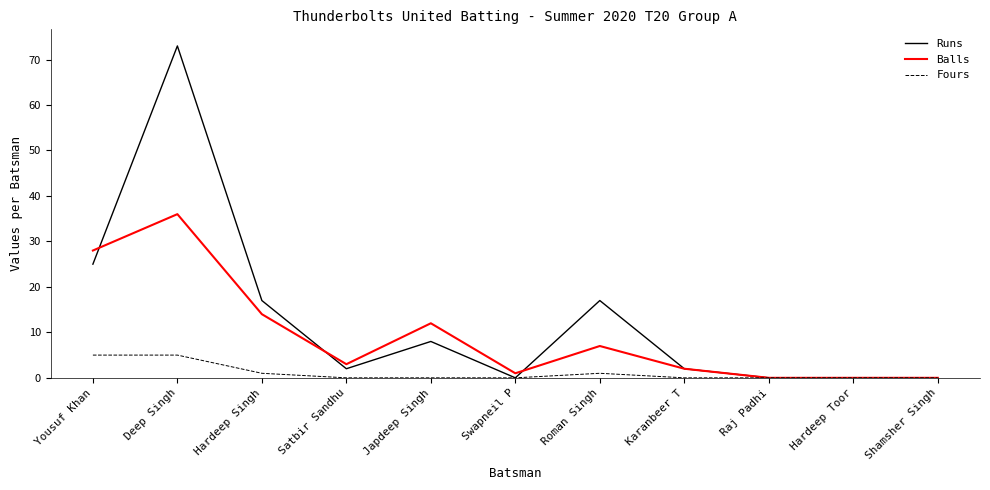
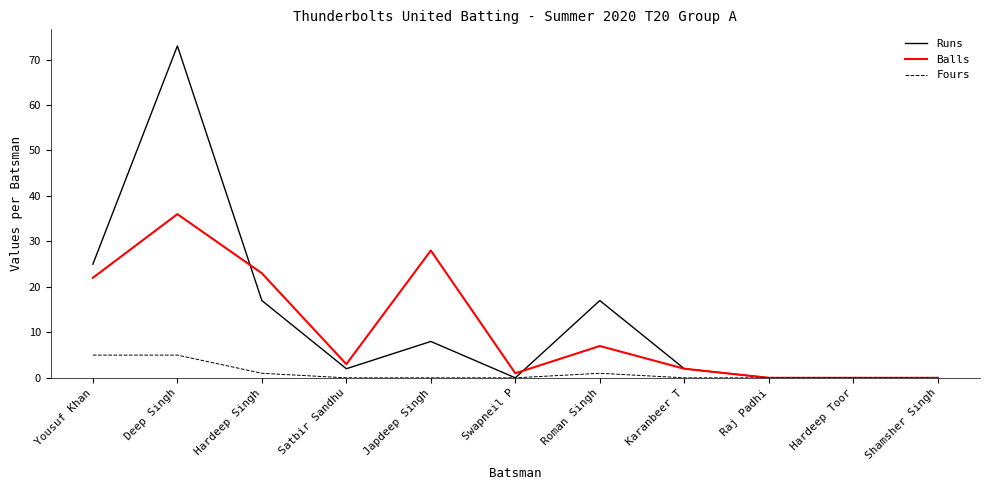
  {
    "Balls": {
-     "Yousuf Khan": 28,
+     "Yousuf Khan": 22,
      "Deep Singh": 36,
-     "Hardeep Singh": 14,
+     "Hardeep Singh": 23,
      "Satbir Sandhu": 3,
-     "Japdeep Singh": 12,
+     "Japdeep Singh": 28,
      "Swapneil P": 1,
      "Roman Singh": 7
    }
  }
